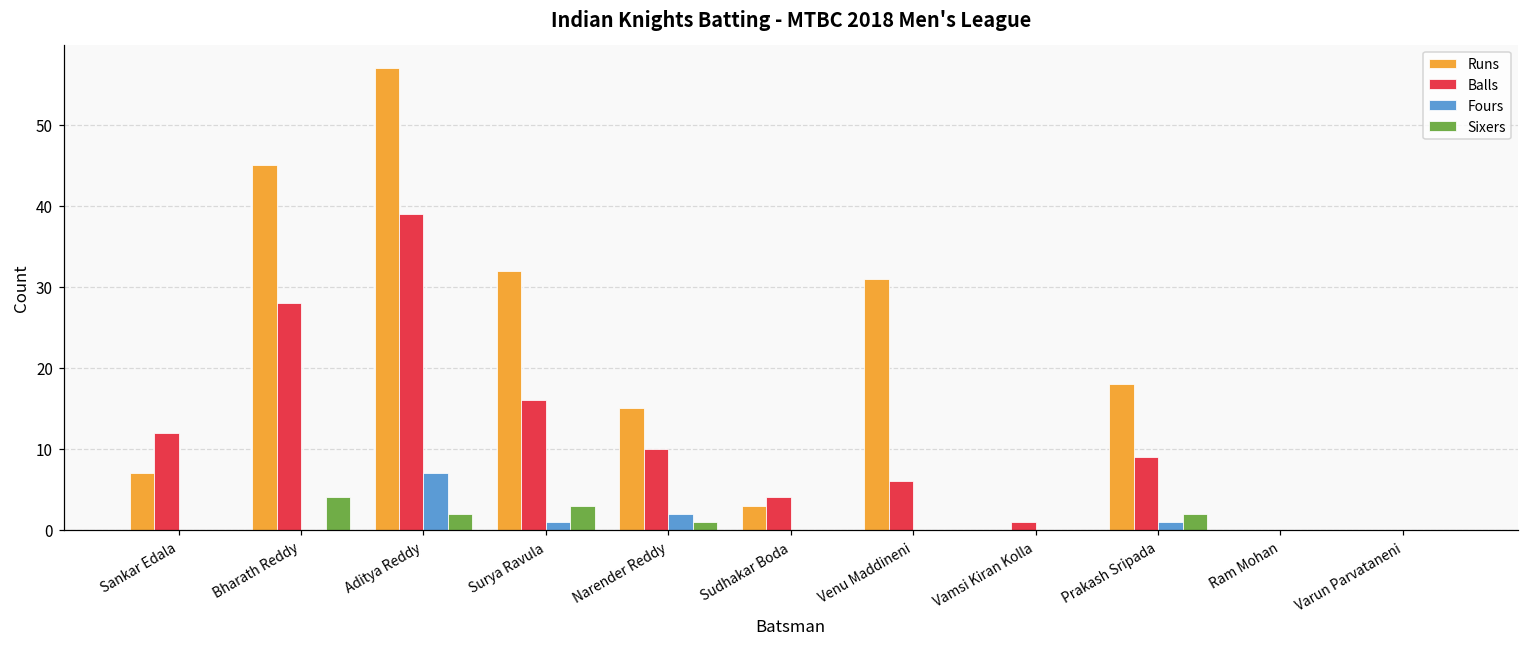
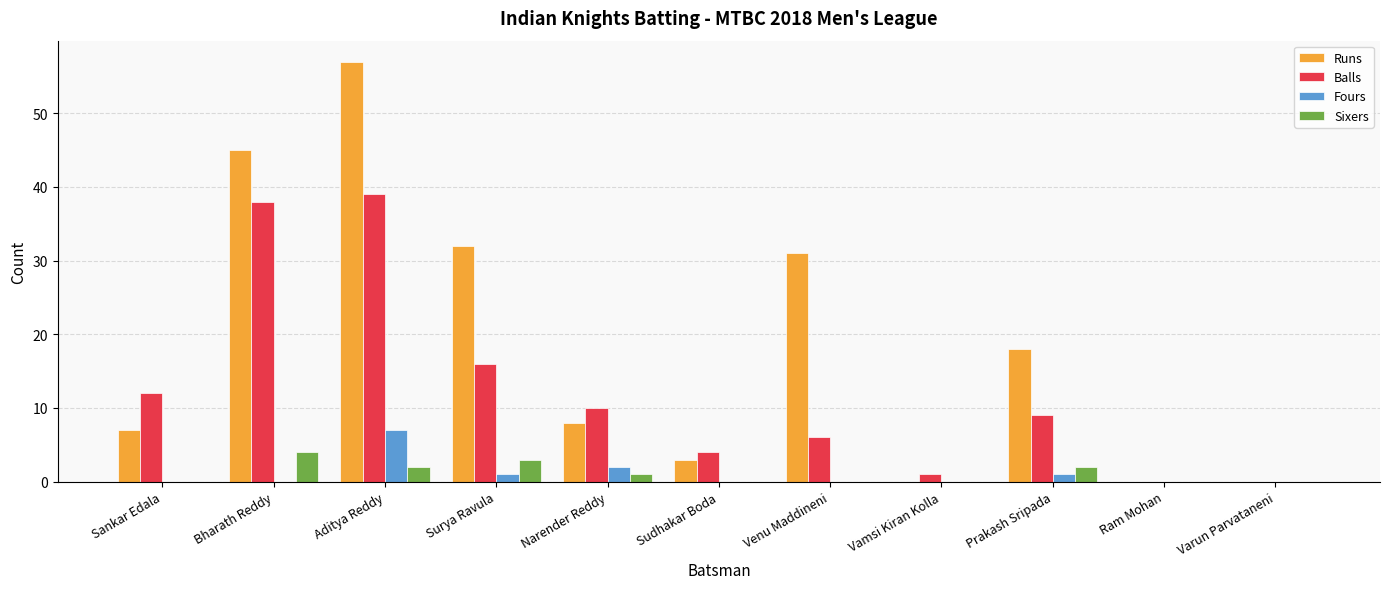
  {
    "Runs": {
      "Sankar Edala": 7,
      "Bharath Reddy": 45,
      "Aditya Reddy": 57,
      "Surya Ravula": 32,
-     "Narender Reddy": 15,
+     "Narender Reddy": 8,
      "Sudhakar Boda": 3,
      "Venu Maddineni": 31,
      "Vamsi Kiran Kolla": 0,
      "Prakash Sripada": 18,
      "Ram Mohan": 0,
      "Varun Parvataneni": 0
    },
    "Balls": {
      "Sankar Edala": 12,
-     "Bharath Reddy": 28,
+     "Bharath Reddy": 38,
      "Aditya Reddy": 39,
      "Surya Ravula": 16,
      "Narender Reddy": 10,
      "Sudhakar Boda": 4,
      "Venu Maddineni": 6,
      "Vamsi Kiran Kolla": 1,
      "Prakash Sripada": 9,
      "Ram Mohan": 0,
      "Varun Parvataneni": 0
    },
    "Fours": {
      "Sankar Edala": 0,
      "Bharath Reddy": 0,
      "Aditya Reddy": 7,
      "Surya Ravula": 1,
      "Narender Reddy": 2,
      "Sudhakar Boda": 0,
      "Venu Maddineni": 0,
      "Vamsi Kiran Kolla": 0,
      "Prakash Sripada": 1,
      "Ram Mohan": 0,
      "Varun Parvataneni": 0
    },
    "Sixers": {
      "Sankar Edala": 0,
      "Bharath Reddy": 4,
      "Aditya Reddy": 2,
      "Surya Ravula": 3,
      "Narender Reddy": 1,
      "Sudhakar Boda": 0,
      "Venu Maddineni": 0,
      "Vamsi Kiran Kolla": 0,
      "Prakash Sripada": 2,
      "Ram Mohan": 0,
      "Varun Parvataneni": 0
    }
  }
